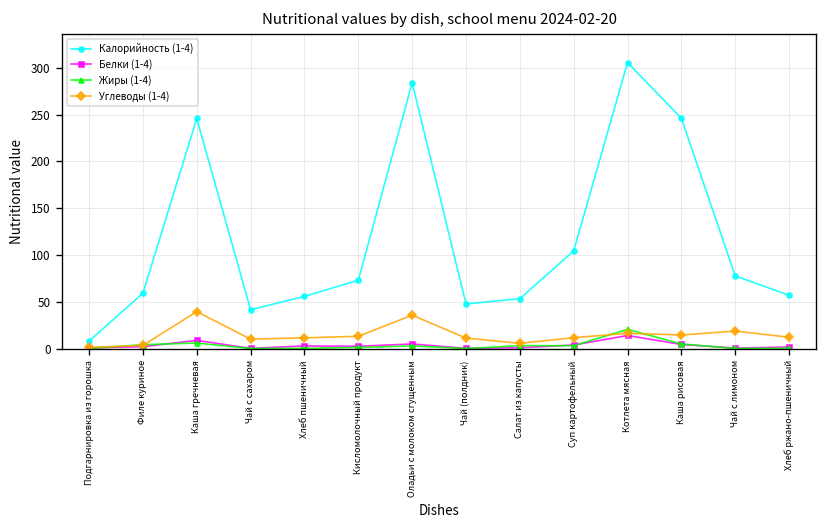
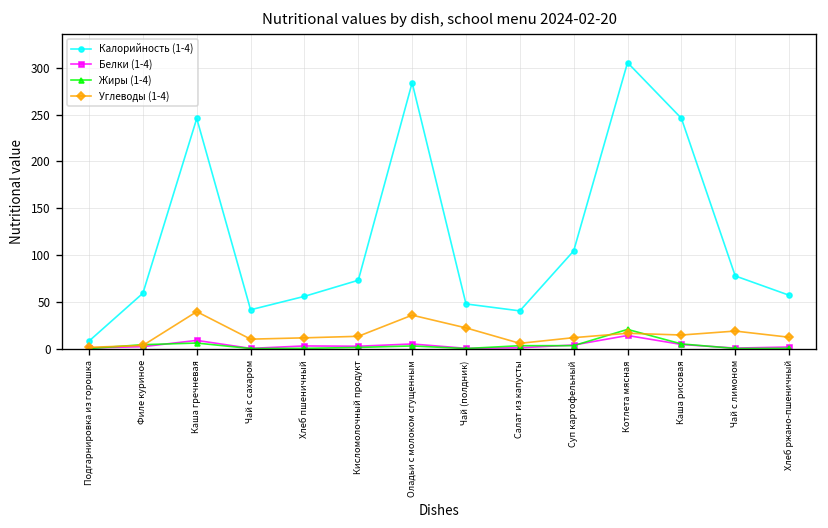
  {
    "Калорийность (1-4)": {
      "Подгарнировка из горошка": 10,
      "Филе куриное": 60,
      "Каша гречневая": 250,
      "Чай с сахаром": 40,
      "Хлеб пшеничный": 60,
      "Кисломолочный продукт": 70,
      "Оладьи с молоком сгущенным": 280,
      "Чай (полдник)": 50,
-     "Салат из капусты": 50,
+     "Салат из капусты": 40,
      "Суп картофельный": 100,
      "Котлета мясная": 310,
      "Каша рисовая": 250,
      "Чай с лимоном": 80,
      "Хлеб ржано-пшеничный": 60
    },
    "Жиры (1-4)": {
      "Котлета мясная": 20
    },
    "Углеводы (1-4)": {
      "Каша гречневая": 40,
      "Чай с сахаром": 10,
      "Хлеб пшеничный": 10,
      "Кисломолочный продукт": 10,
      "Оладьи с молоком сгущенным": 40,
-     "Чай (полдник)": 10,
+     "Чай (полдник)": 20,
      "Суп картофельный": 10,
      "Каша рисовая": 10,
      "Чай с лимоном": 20,
      "Хлеб ржано-пшеничный": 10
    }
  }
